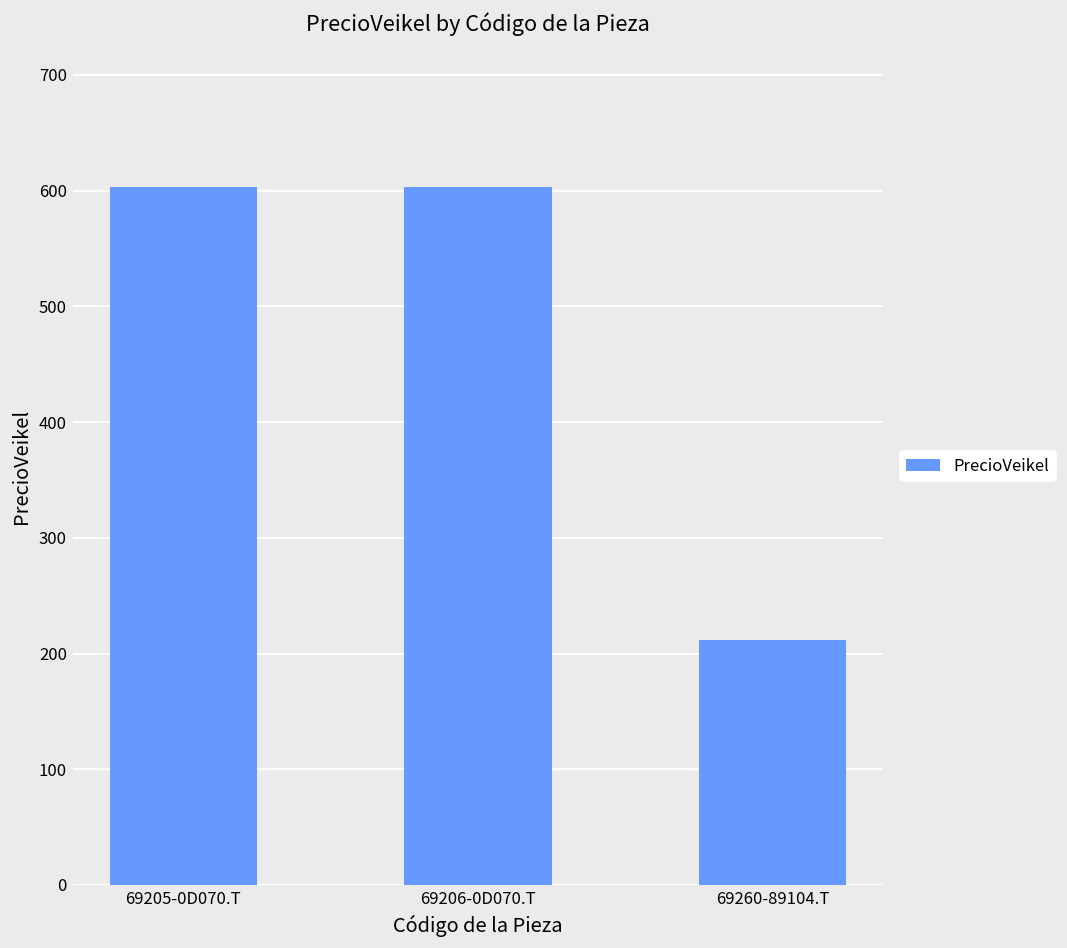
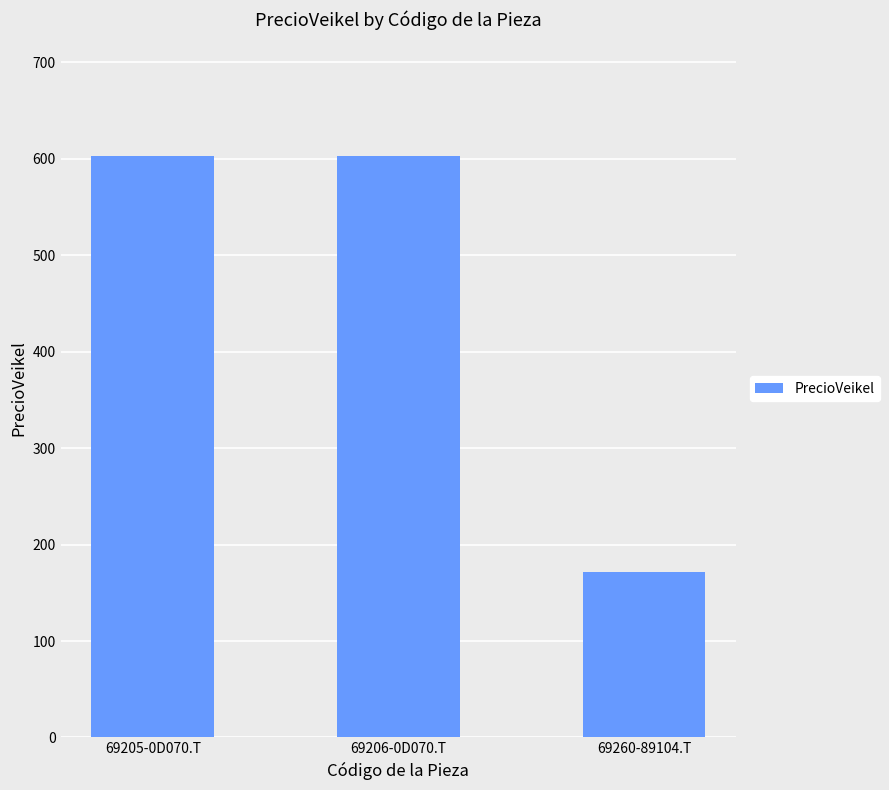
  {
    "69205-0D070.T": 600,
    "69206-0D070.T": 600,
-   "69260-89104.T": 210
+   "69260-89104.T": 170
  }
